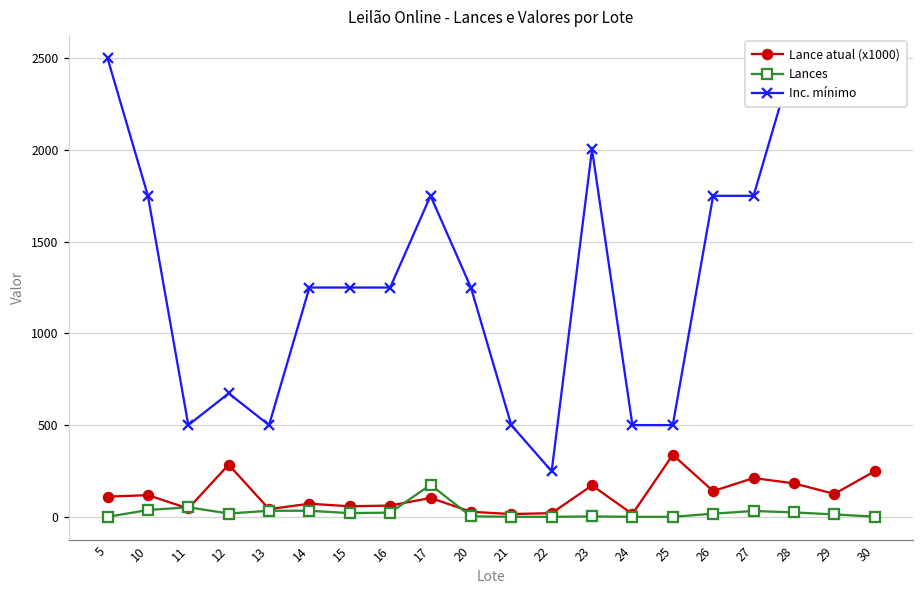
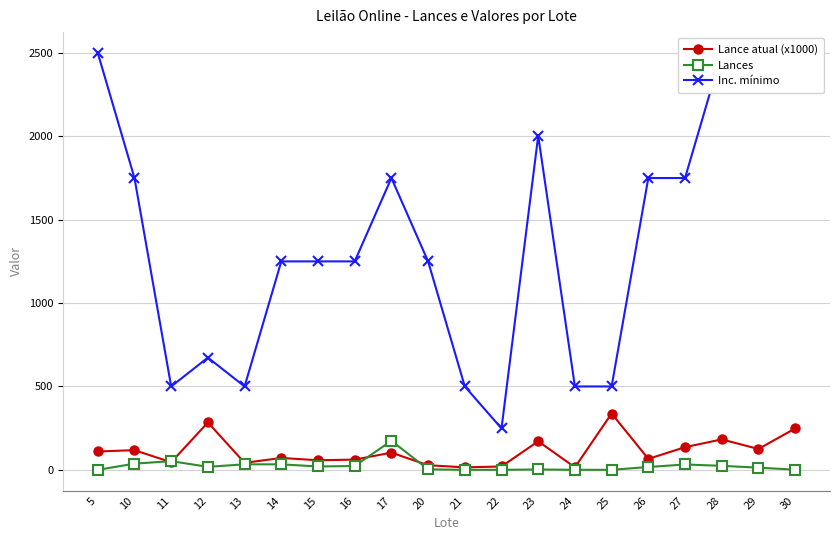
  {
    "Lance atual (x1000)": {
      "5": 110,
      "10": 120,
      "12": 280,
      "14": 70,
      "15": 60,
      "16": 60,
      "17": 100,
      "20": 30,
      "22": 20,
      "23": 170,
      "25": 340,
-     "26": 140,
-     "27": 210,
+     "26": 70,
+     "27": 140,
      "28": 180,
      "29": 130,
      "30": 250
    },
    "Lances": {
      "5": 0,
      "10": 40,
      "12": 20,
      "14": 30,
      "15": 20,
      "16": 20,
      "17": 170,
      "20": 0,
      "22": 0,
      "23": 0,
      "25": 0,
      "26": 20,
      "27": 30,
      "28": 20,
      "29": 10,
      "30": 0
    },
    "Inc. mínimo": {
      "5": 2500,
      "10": 1750,
      "11": 500,
      "12": 670,
      "13": 500,
      "14": 1250,
      "15": 1250,
      "16": 1250,
      "17": 1750,
      "20": 1250,
      "21": 500,
      "22": 250,
      "23": 2000,
      "24": 500,
      "25": 500,
      "26": 1750,
      "27": 1750
    }
  }
